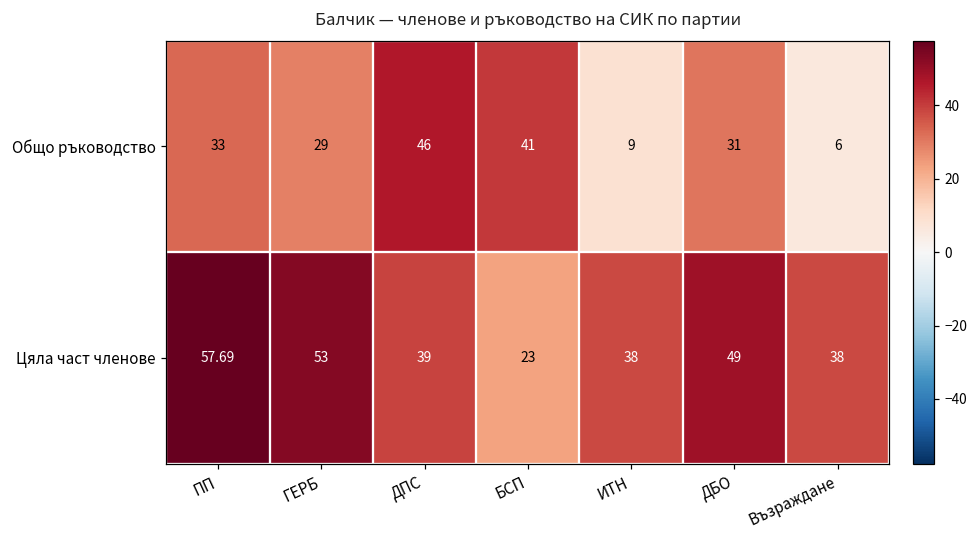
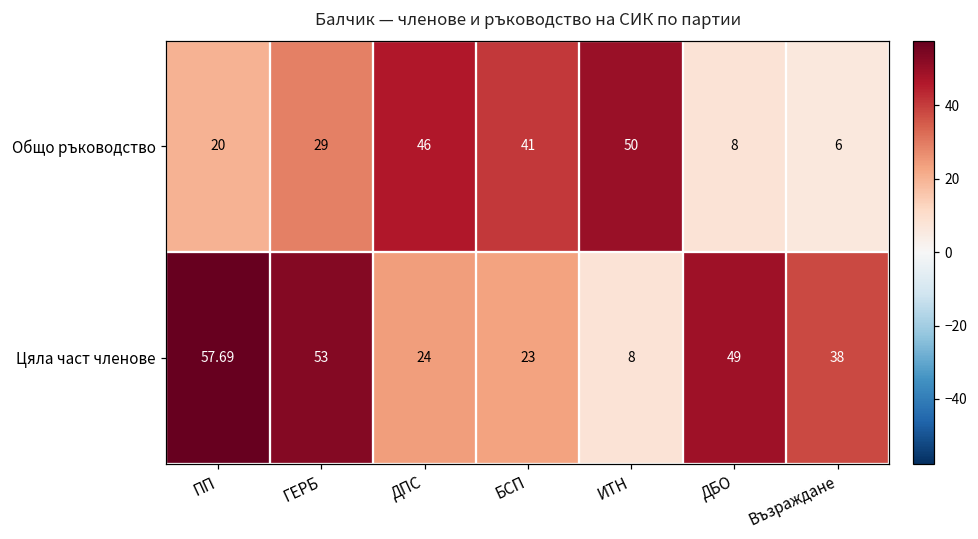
  {
    "Общо ръководство": {
-     "ПП": 33,
+     "ПП": 20,
      "ГЕРБ": 29,
      "ДПС": 46,
      "БСП": 41,
-     "ИТН": 9,
-     "ДБО": 31,
+     "ИТН": 50,
+     "ДБО": 8,
      "Възраждане": 6
    },
    "Цяла част членове": {
      "ПП": 57.69,
      "ГЕРБ": 53,
-     "ДПС": 39,
+     "ДПС": 24,
      "БСП": 23,
-     "ИТН": 38,
+     "ИТН": 8,
      "ДБО": 49,
      "Възраждане": 38
    }
  }
